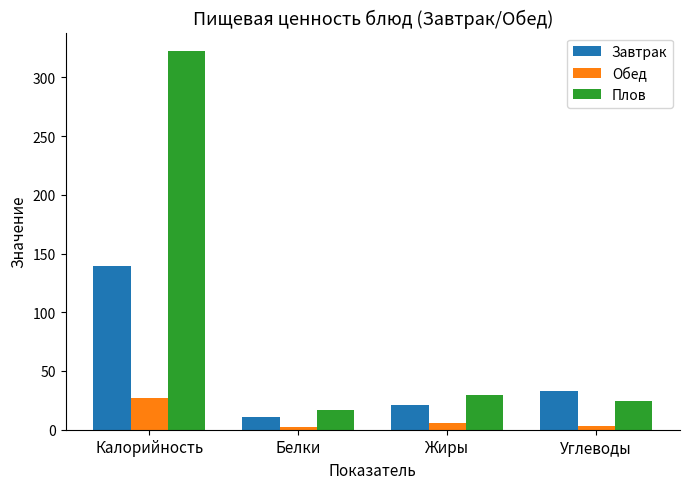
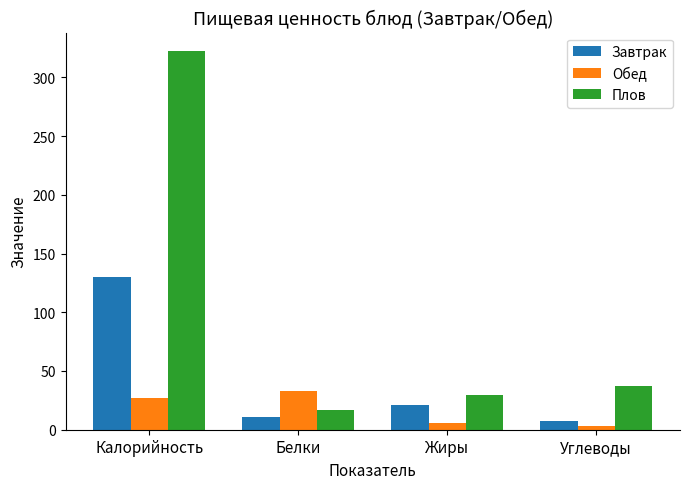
  {
    "Завтрак": {
-     "Калорийность": 140,
+     "Калорийность": 130,
      "Белки": 11,
      "Жиры": 21,
-     "Углеводы": 33
+     "Углеводы": 7
    },
    "Обед": {
      "Калорийность": 27,
-     "Белки": 2,
+     "Белки": 33,
      "Жиры": 6,
      "Углеводы": 3
    },
    "Плов": {
      "Калорийность": 322,
      "Белки": 17,
      "Жиры": 29,
-     "Углеводы": 24
+     "Углеводы": 37
    }
  }
